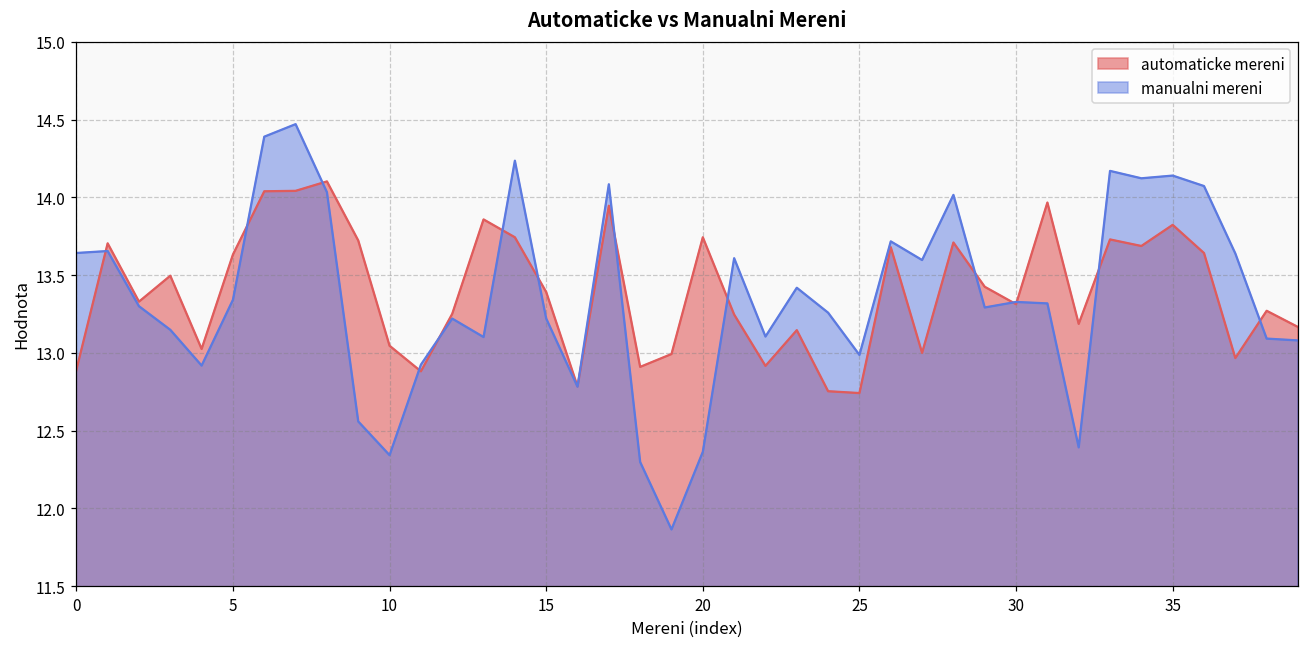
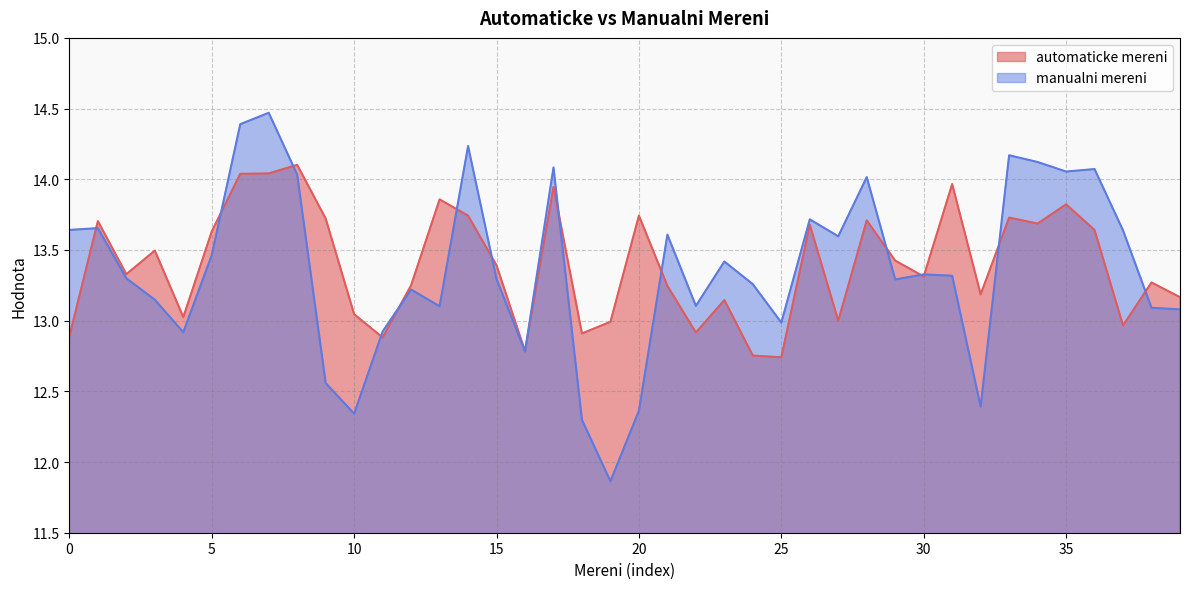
  {
    "automaticke mereni": {
      "0": 12.89,
      "5": 13.63,
      "10": 13.05,
      "15": 13.39,
      "20": 13.74,
      "25": 12.74,
      "35": 13.82
    },
    "manualni mereni": {
      "0": 13.64,
-     "5": 13.34,
+     "5": 13.46,
      "10": 12.34,
-     "15": 13.22,
+     "15": 13.29,
      "20": 12.36,
      "25": 12.99,
-     "35": 14.14
+     "35": 14.05
    }
  }
